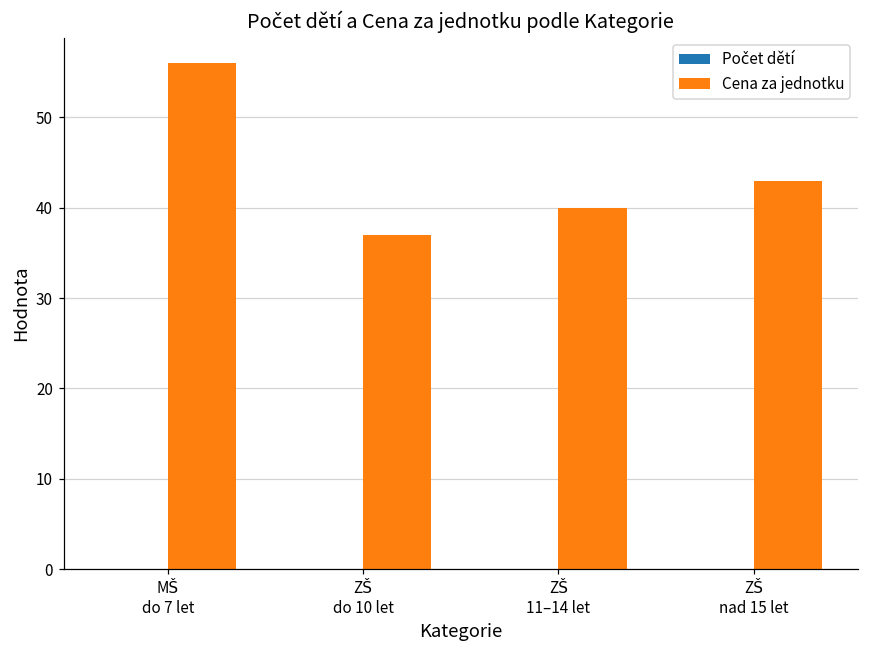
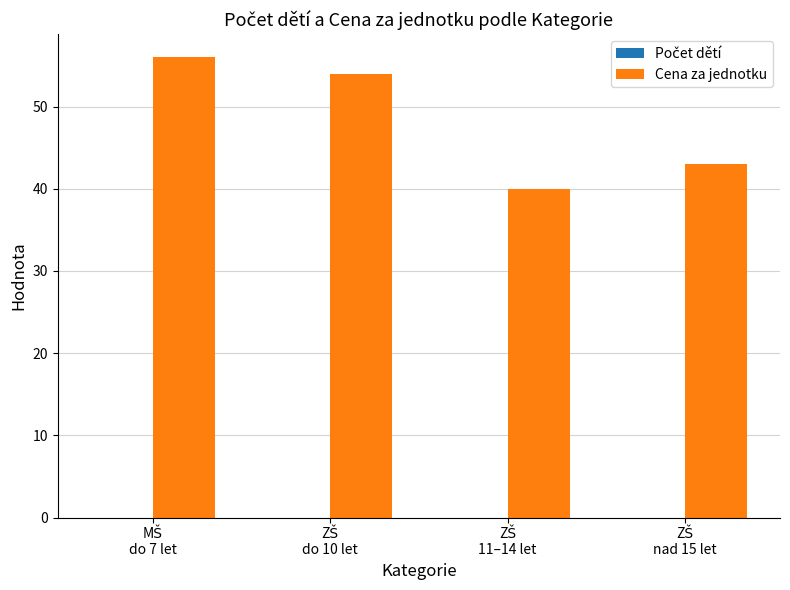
  {
    "Počet dětí": {
      "MŠ do 7 let": 0,
      "ZŠ do 10 let": 0,
      "ZŠ 11–14 let": 0,
      "ZŠ nad 15 let": 0
    },
    "Cena za jednotku": {
      "MŠ do 7 let": 56,
-     "ZŠ do 10 let": 37,
+     "ZŠ do 10 let": 54,
      "ZŠ 11–14 let": 40,
      "ZŠ nad 15 let": 43
    }
  }
